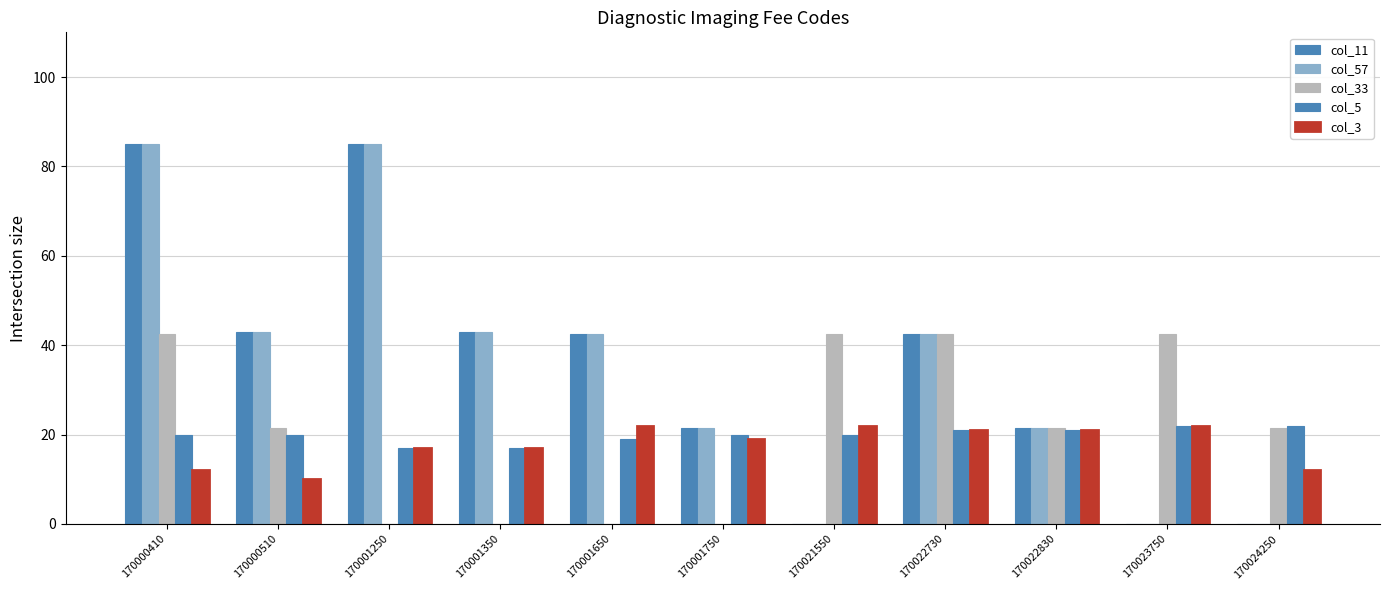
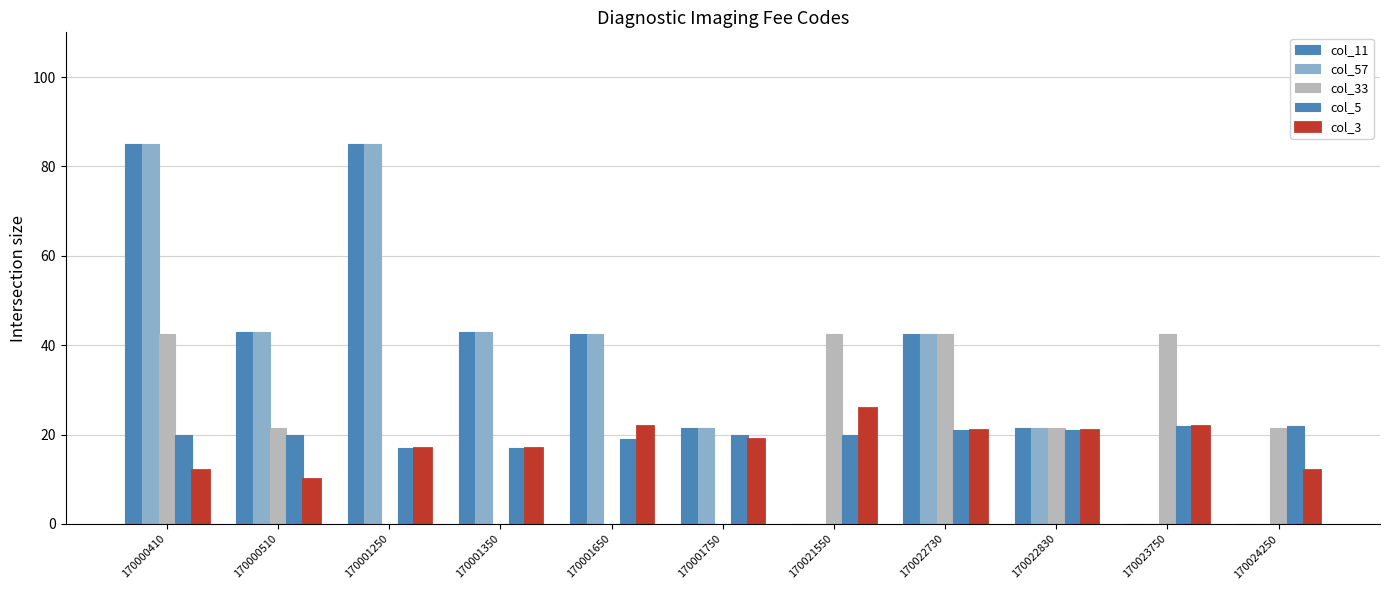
  {
    "col_3": {
      "170000410": 12,
      "170000510": 10,
      "170001250": 17,
      "170001350": 17,
      "170001650": 22,
      "170001750": 19,
-     "170021550": 22,
+     "170021550": 26,
      "170022730": 21,
      "170022830": 21,
      "170023750": 22,
      "170024250": 12
    }
  }
